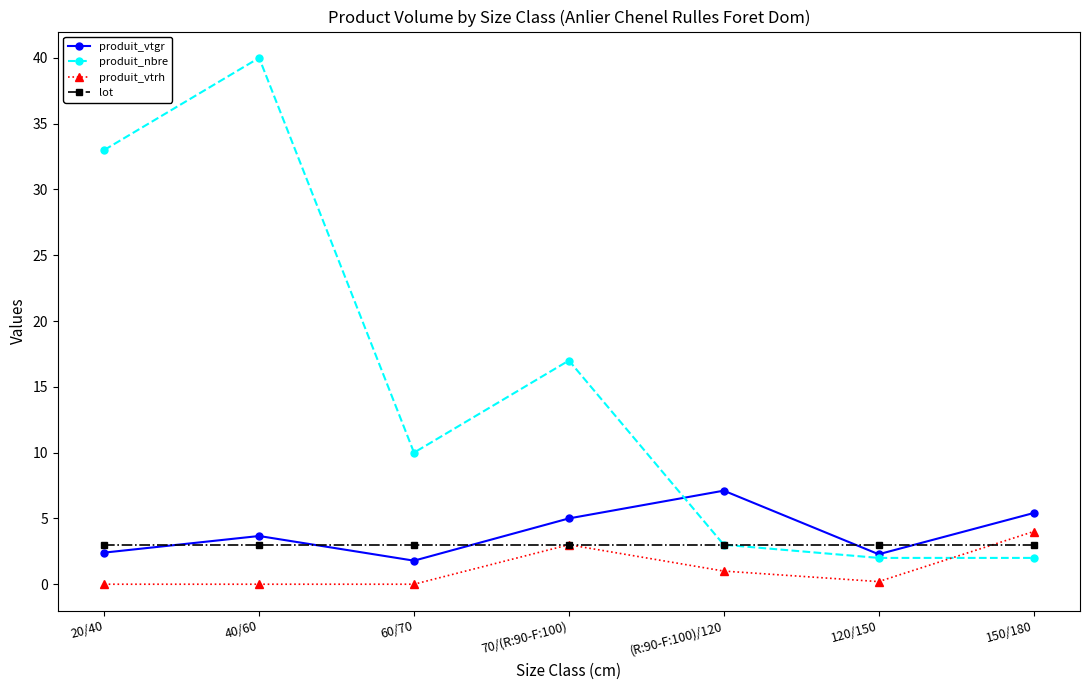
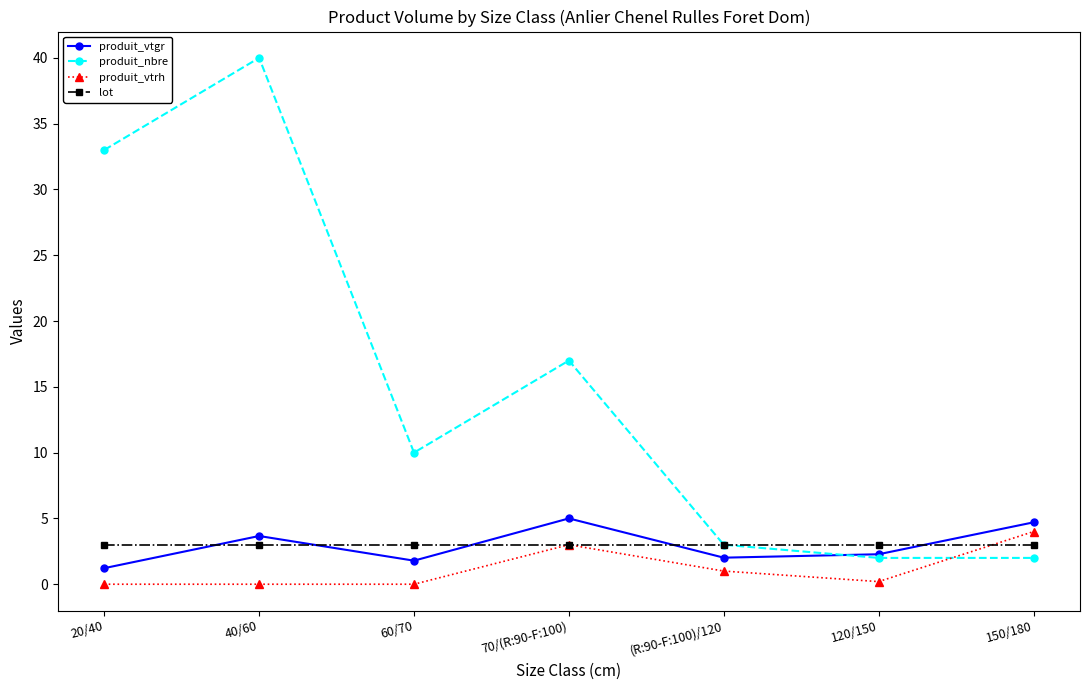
  {
    "produit_vtgr": {
-     "20/40": 2.4,
+     "20/40": 1.2,
      "40/60": 3.7,
      "60/70": 1.8,
      "70/(R:90-F:100)": 5.0,
-     "(R:90-F:100)/120": 7.1,
+     "(R:90-F:100)/120": 2.0,
      "120/150": 2.3,
-     "150/180": 5.4
+     "150/180": 4.7
    },
    "produit_nbre": {
      "20/40": 33.0,
      "40/60": 40.0,
      "60/70": 10.0,
      "70/(R:90-F:100)": 17.0,
      "120/150": 2.0,
      "150/180": 2.0
    },
    "produit_vtrh": {
      "20/40": 0.0,
      "40/60": 0.0,
      "60/70": 0.0,
      "(R:90-F:100)/120": 1.0,
      "120/150": 0.2,
      "150/180": 4.0
    },
    "lot": {
      "20/40": 3.0,
      "40/60": 3.0,
      "60/70": 3.0,
      "120/150": 3.0,
      "150/180": 3.0
    }
  }
